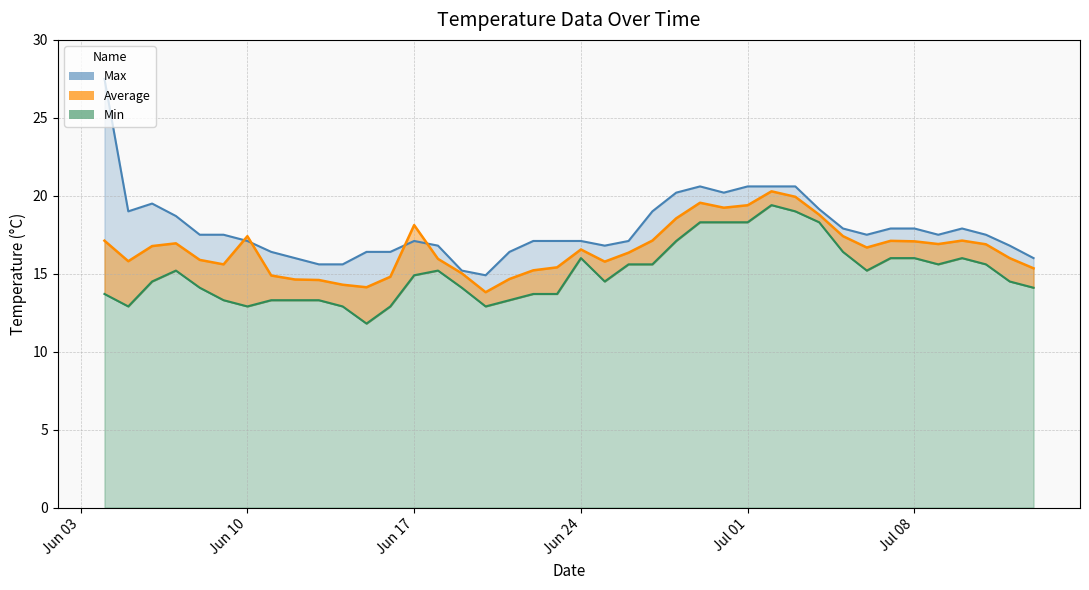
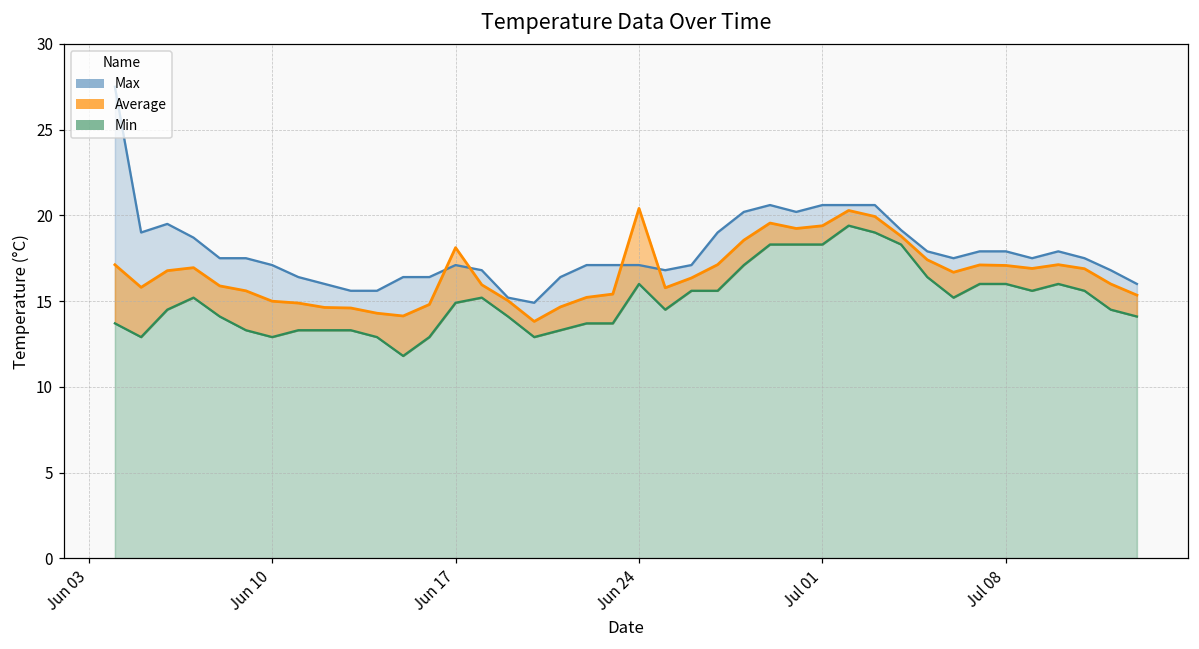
  {
    "Average": {
-     "Jun 10": 17.4,
+     "Jun 10": 15.0,
      "Jun 17": 18.1,
-     "Jun 24": 16.6,
+     "Jun 24": 20.4,
      "Jul 01": 19.4,
      "Jul 08": 17.1
    }
  }
